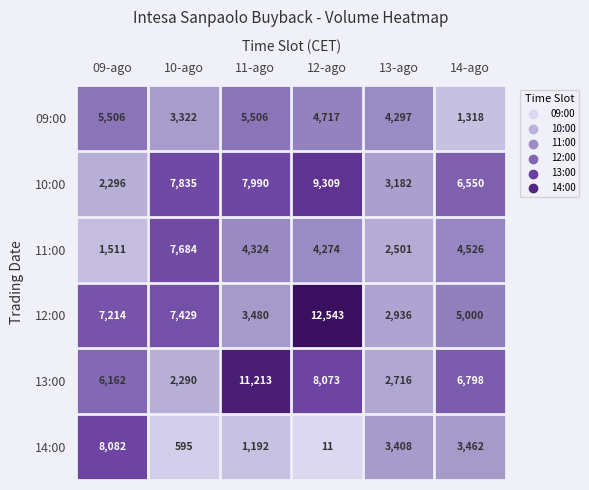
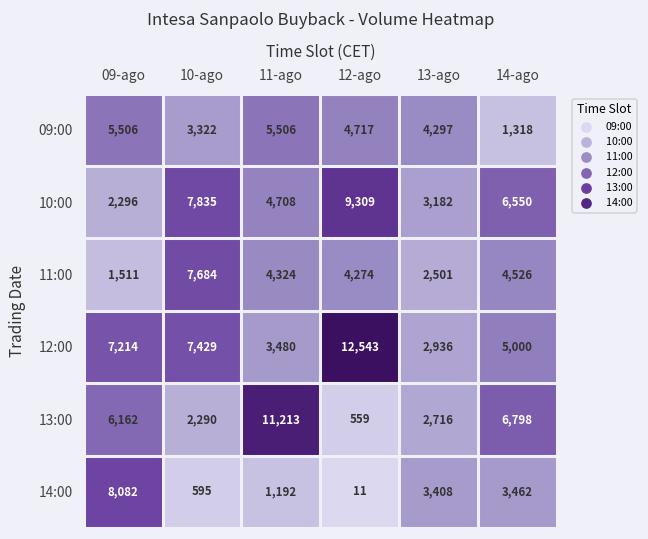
  {
    "09:00": {
      "09-ago": "5,506",
      "10-ago": "3,322",
      "11-ago": "5,506",
      "12-ago": "4,717",
      "13-ago": "4,297",
      "14-ago": "1,318"
    },
    "10:00": {
      "09-ago": "2,296",
      "10-ago": "7,835",
-     "11-ago": "7,990",
+     "11-ago": "4,708",
      "12-ago": "9,309",
      "13-ago": "3,182",
      "14-ago": "6,550"
    },
    "11:00": {
      "09-ago": "1,511",
      "10-ago": "7,684",
      "11-ago": "4,324",
      "12-ago": "4,274",
      "13-ago": "2,501",
      "14-ago": "4,526"
    },
    "12:00": {
      "09-ago": "7,214",
      "10-ago": "7,429",
      "11-ago": "3,480",
      "12-ago": "12,543",
      "13-ago": "2,936",
      "14-ago": "5,000"
    },
    "13:00": {
      "09-ago": "6,162",
      "10-ago": "2,290",
      "11-ago": "11,213",
-     "12-ago": "8,073",
+     "12-ago": "559",
      "13-ago": "2,716",
      "14-ago": "6,798"
    },
    "14:00": {
      "09-ago": "8,082",
      "10-ago": "595",
      "11-ago": "1,192",
      "12-ago": "11",
      "13-ago": "3,408",
      "14-ago": "3,462"
    }
  }
